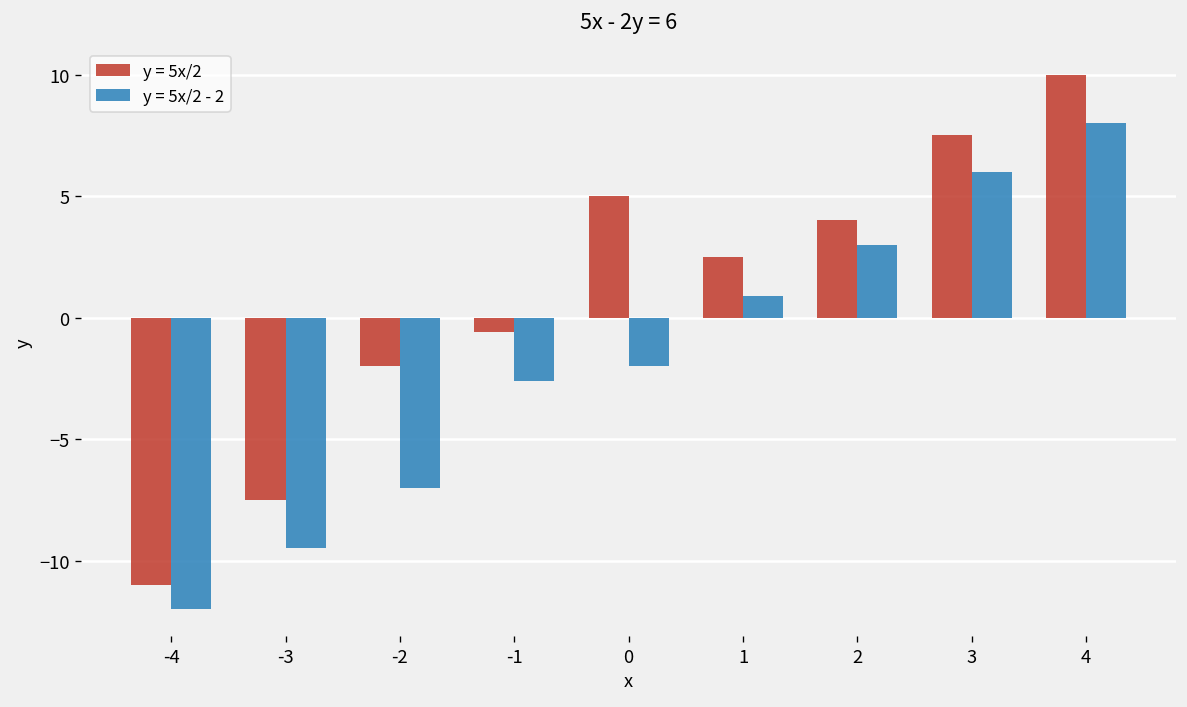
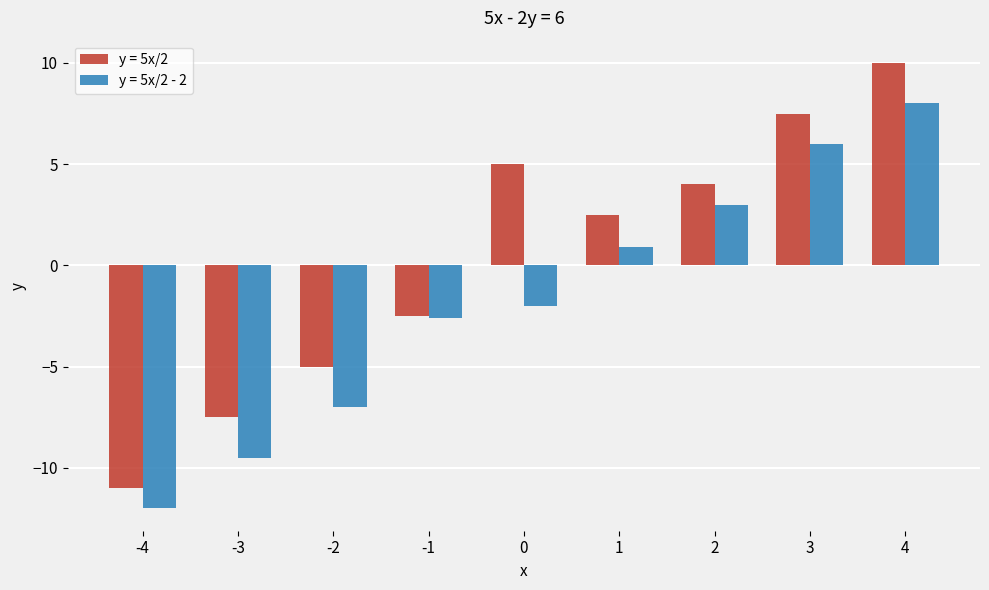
  {
    "y = 5x/2": {
      "-4": -11.0,
      "-3": -7.5,
-     "-2": -2,
-     "-1": -0.6,
+     "-2": -5,
+     "-1": -2.5,
      "0": 5.0,
      "1": 2.5,
      "2": 4.0,
      "3": 7.5,
      "4": 10.0
    },
    "y = 5x/2 - 2": {
      "-4": -12.0,
      "-3": -9.5,
      "-2": -7.0,
      "-1": -2.6,
      "0": -2.0,
      "1": 0.9,
      "2": 3.0,
      "3": 6.0,
      "4": 8.0
    }
  }
